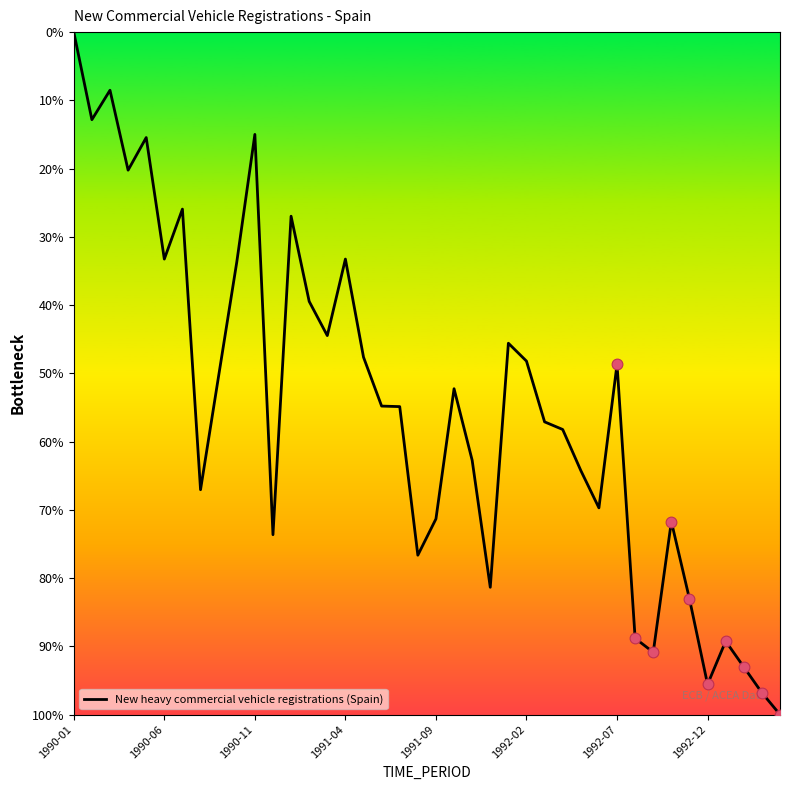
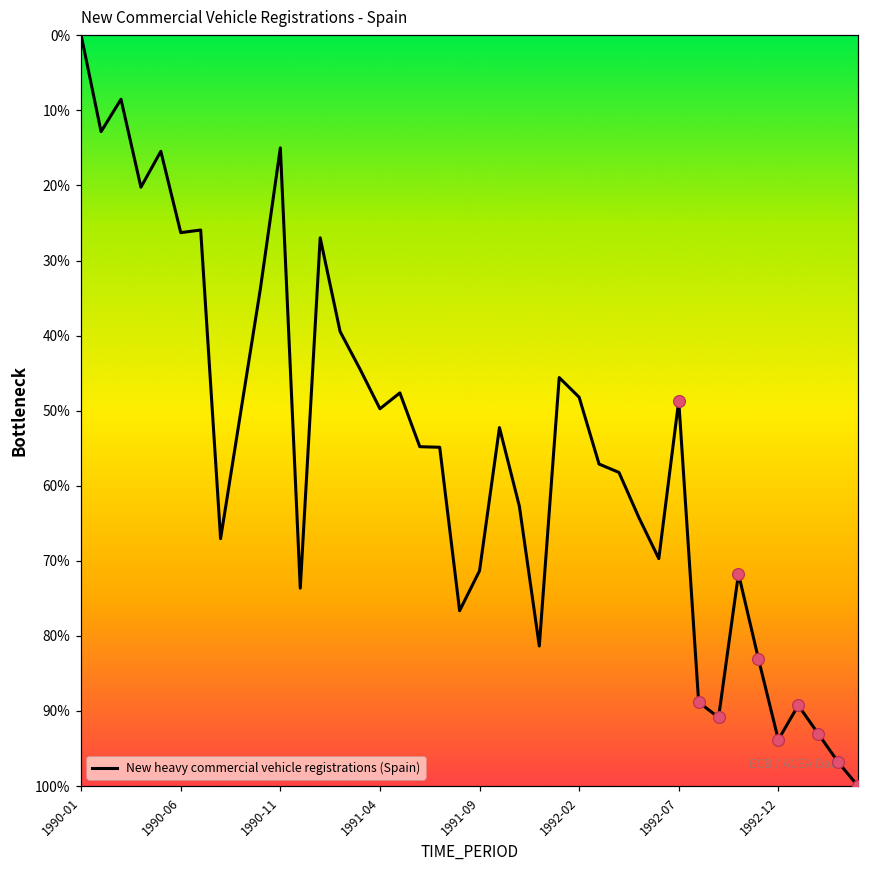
  {
    "New heavy commercial vehicle registrations (Spain)": {
      "1990-01": "0%",
-     "1990-06": "33%",
+     "1990-06": "26%",
      "1990-11": "15%",
-     "1991-04": "33%",
+     "1991-04": "50%",
      "1991-09": "71%",
      "1992-02": "48%",
-     "1992-12": "96%"
+     "1992-12": "94%"
    }
  }
